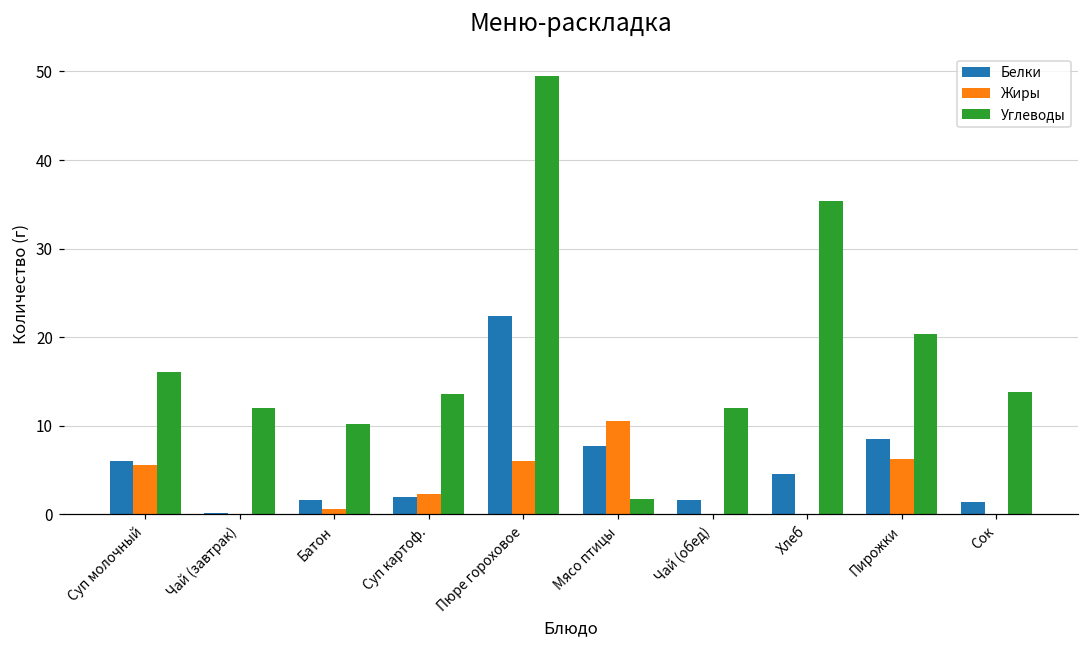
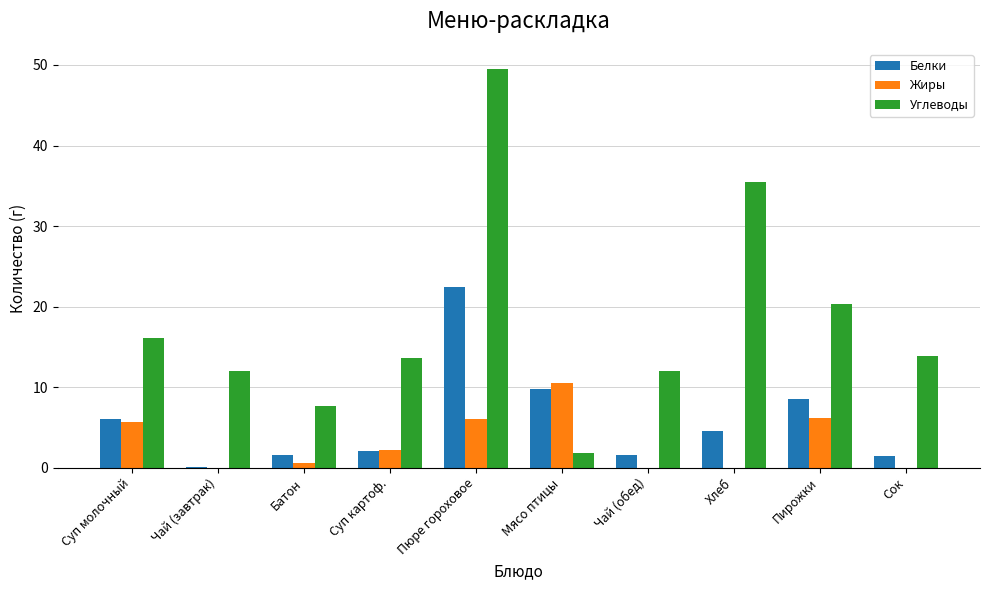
  {
    "Белки": {
      "Суп молочный": 6,
      "Батон": 2,
      "Суп картоф.": 2,
      "Пюре гороховое": 22,
-     "Мясо птицы": 8,
+     "Мясо птицы": 10,
      "Чай (обед)": 2,
      "Хлеб": 5,
      "Пирожки": 9,
      "Сок": 1
    },
    "Жиры": {
      "Суп молочный": 6,
      "Чай (завтрак)": 0,
      "Батон": 1,
      "Суп картоф.": 2,
      "Пюре гороховое": 6,
      "Мясо птицы": 10,
      "Чай (обед)": 0,
      "Хлеб": 0,
      "Пирожки": 6,
      "Сок": 0
    },
    "Углеводы": {
      "Суп молочный": 16,
      "Чай (завтрак)": 12,
-     "Батон": 10,
+     "Батон": 8,
      "Суп картоф.": 14,
      "Пюре гороховое": 50,
      "Мясо птицы": 2,
      "Чай (обед)": 12,
      "Хлеб": 35,
      "Пирожки": 20,
      "Сок": 14
    }
  }
